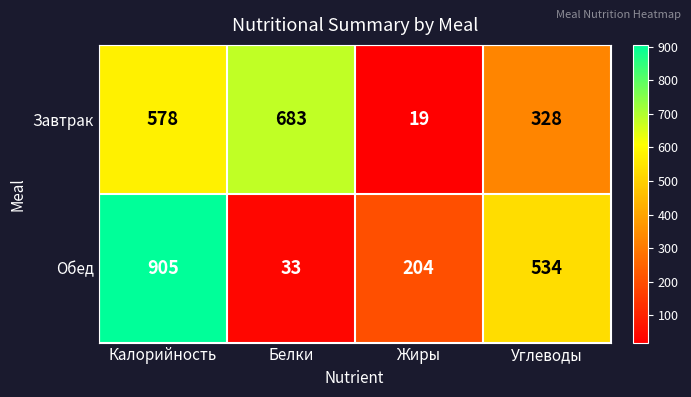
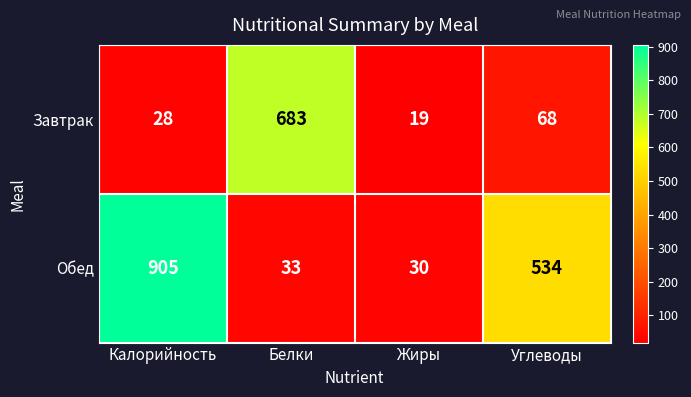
  {
    "Завтрак": {
-     "Калорийность": 578,
+     "Калорийность": 28,
      "Белки": 683,
      "Жиры": 19,
-     "Углеводы": 328
+     "Углеводы": 68
    },
    "Обед": {
      "Калорийность": 905,
      "Белки": 33,
-     "Жиры": 204,
+     "Жиры": 30,
      "Углеводы": 534
    }
  }
